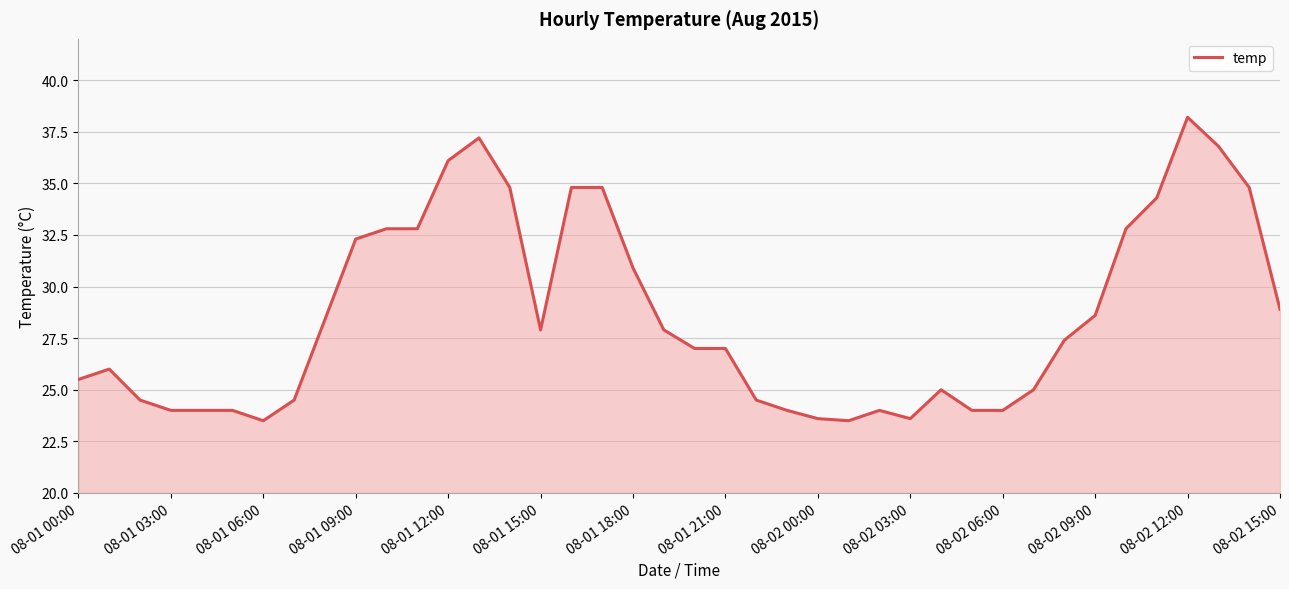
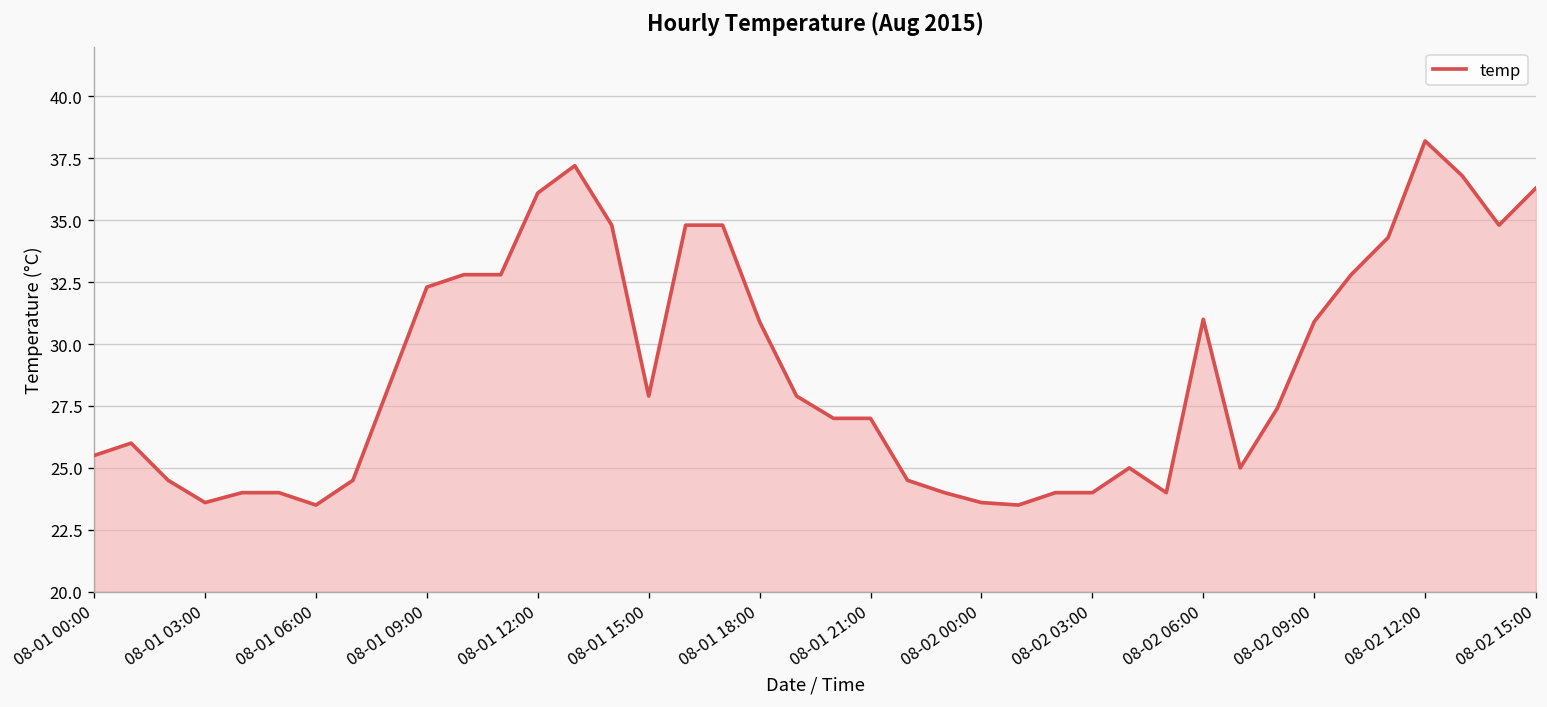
  {
    "08-01 00:00": 25.5,
-   "08-01 03:00": 24.0,
+   "08-01 03:00": 23.6,
    "08-01 06:00": 23.5,
    "08-01 09:00": 32.3,
    "08-01 12:00": 36.1,
    "08-01 15:00": 27.9,
    "08-01 18:00": 30.9,
    "08-01 21:00": 27.0,
    "08-02 00:00": 23.6,
-   "08-02 03:00": 23.6,
-   "08-02 06:00": 24,
-   "08-02 09:00": 28.6,
+   "08-02 03:00": 24.0,
+   "08-02 06:00": 31,
+   "08-02 09:00": 30.9,
    "08-02 12:00": 38.2,
-   "08-02 15:00": 28.9
+   "08-02 15:00": 36.3
  }
